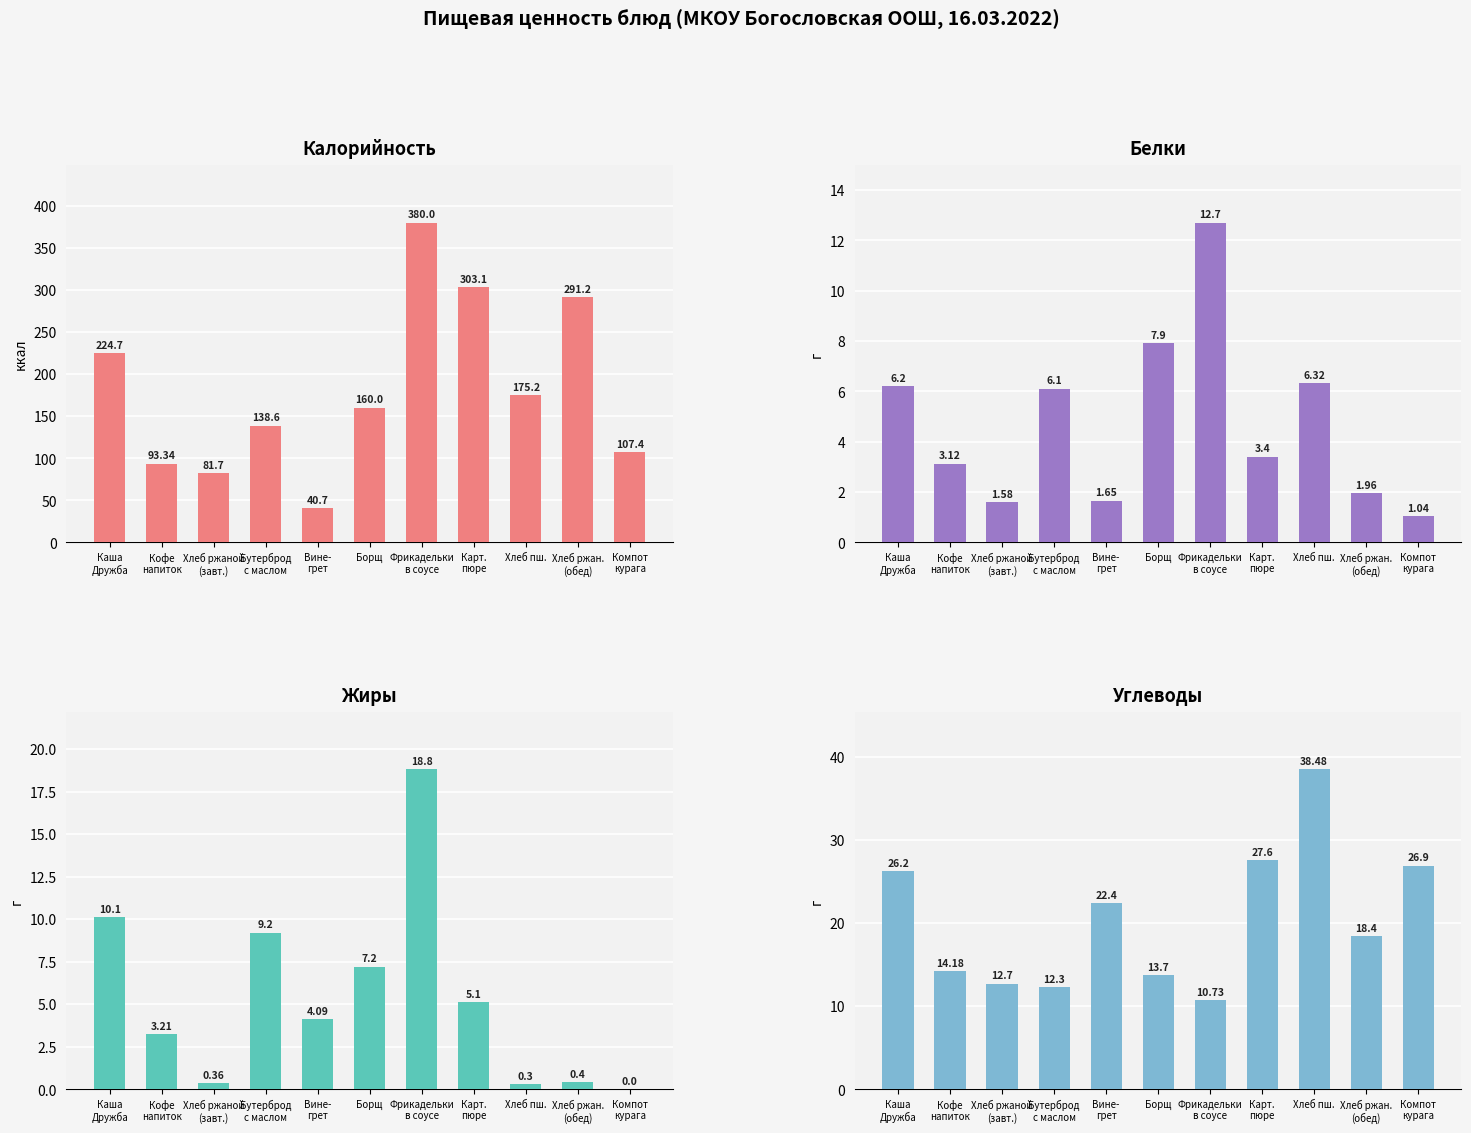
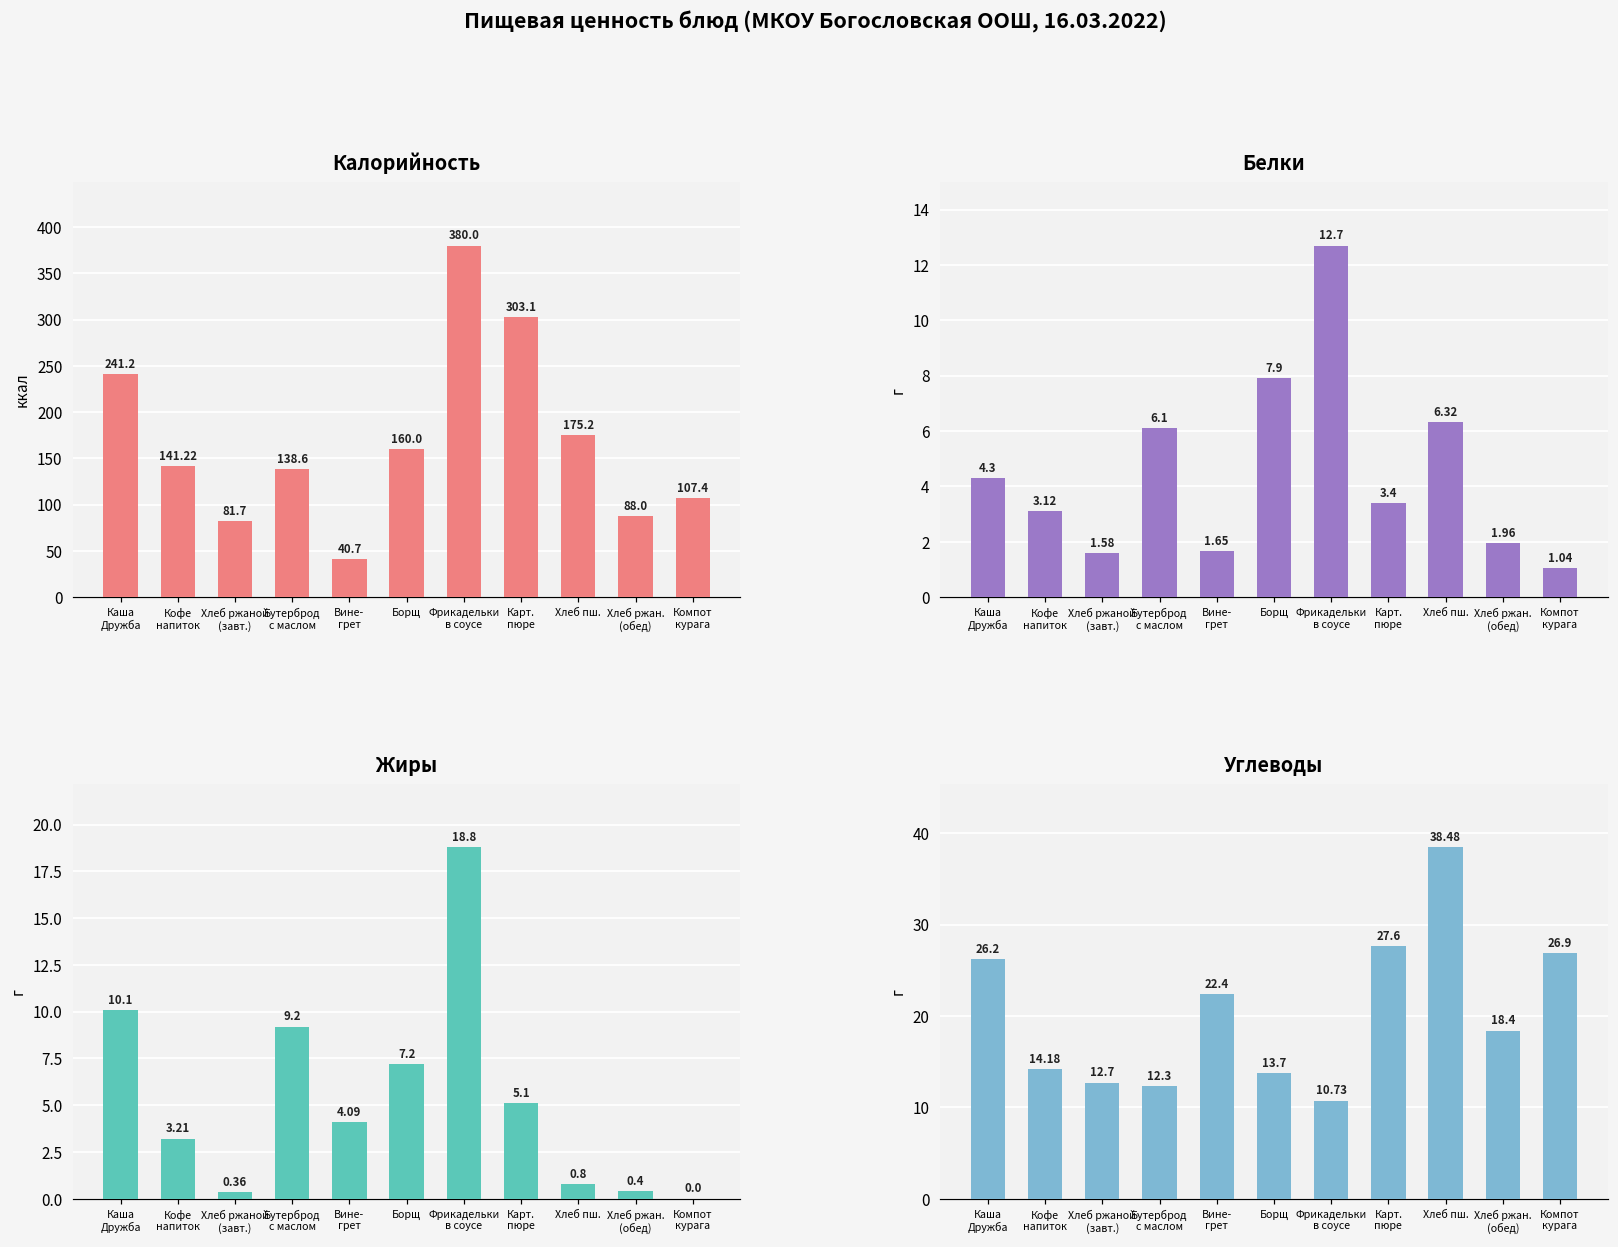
  {
    "Калорийность": {
-     "Каша Дружба": 224.7,
-     "Кофе напиток": 93.34,
+     "Каша Дружба": 241.2,
+     "Кофе напиток": 141.22,
      "Хлеб ржаной (завт.)": 81.7,
      "Бутерброд с маслом": 138.6,
      "Вине- грет": 40.7,
      "Борщ": 160.0,
      "Фрикадельки в соусе": 380.0,
      "Карт. пюре": 303.1,
      "Хлеб пш.": 175.2,
-     "Хлеб ржан. (обед)": 291.2,
+     "Хлеб ржан. (обед)": 88.0,
      "Компот курага": 107.4
    },
    "Белки": {
-     "Каша Дружба": 6.2,
+     "Каша Дружба": 4.3,
      "Кофе напиток": 3.12,
      "Хлеб ржаной (завт.)": 1.58,
      "Бутерброд с маслом": 6.1,
      "Вине- грет": 1.65,
      "Борщ": 7.9,
      "Фрикадельки в соусе": 12.7,
      "Карт. пюре": 3.4,
      "Хлеб пш.": 6.32,
      "Хлеб ржан. (обед)": 1.96,
      "Компот курага": 1.04
    },
    "Жиры": {
      "Каша Дружба": 10.1,
      "Кофе напиток": 3.21,
      "Хлеб ржаной (завт.)": 0.36,
      "Бутерброд с маслом": 9.2,
      "Вине- грет": 4.09,
      "Борщ": 7.2,
      "Фрикадельки в соусе": 18.8,
      "Карт. пюре": 5.1,
-     "Хлеб пш.": 0.3,
+     "Хлеб пш.": 0.8,
      "Хлеб ржан. (обед)": 0.4,
      "Компот курага": 0.0
    },
    "Углеводы": {
      "Каша Дружба": 26.2,
      "Кофе напиток": 14.18,
      "Хлеб ржаной (завт.)": 12.7,
      "Бутерброд с маслом": 12.3,
      "Вине- грет": 22.4,
      "Борщ": 13.7,
      "Фрикадельки в соусе": 10.73,
      "Карт. пюре": 27.6,
      "Хлеб пш.": 38.48,
      "Хлеб ржан. (обед)": 18.4,
      "Компот курага": 26.9
    }
  }
